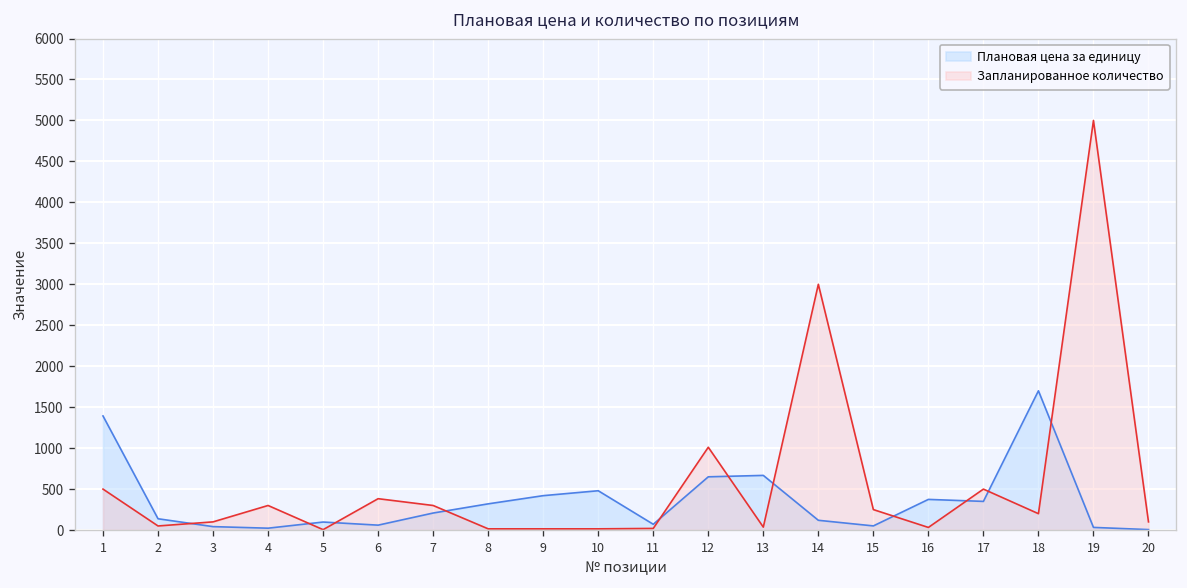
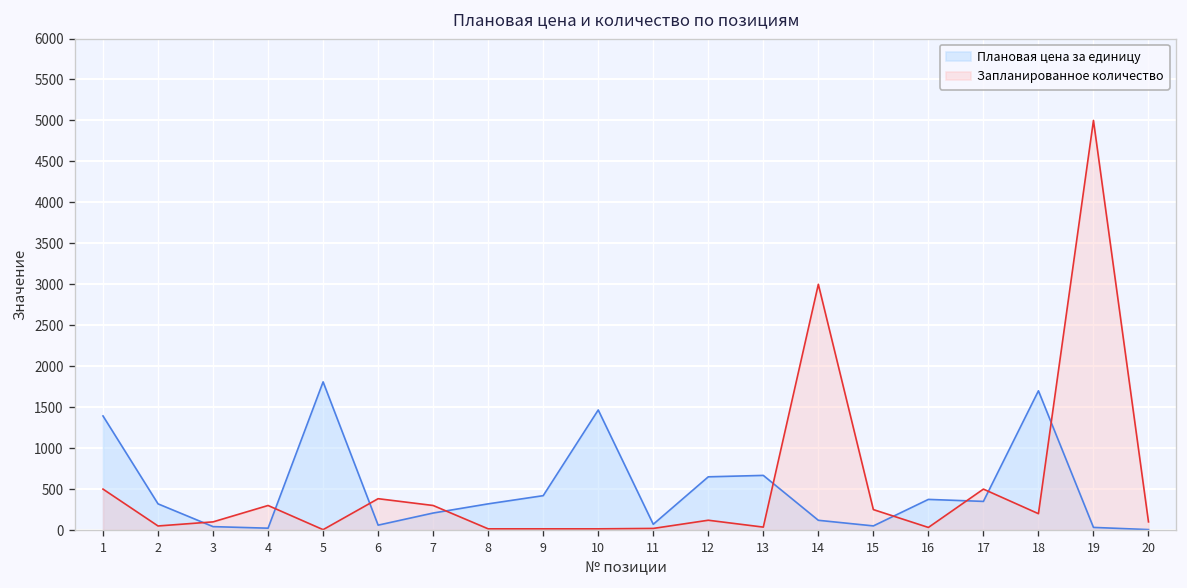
  {
    "Плановая цена за единицу": {
      "1": 1400,
-     "2": 100,
+     "2": 300,
      "3": 0,
      "4": 0,
-     "5": 100,
+     "5": 1800,
      "6": 100,
      "7": 200,
      "8": 300,
      "9": 400,
-     "10": 500,
+     "10": 1500,
      "11": 100,
      "12": 700,
      "13": 700,
      "14": 100,
      "15": 100,
      "16": 400,
      "17": 400,
      "18": 1700,
      "19": 0,
      "20": 0
    },
    "Запланированное количество": {
      "1": 500,
      "2": 100,
      "3": 100,
      "4": 300,
      "5": 0,
      "6": 400,
      "7": 300,
      "8": 0,
      "9": 0,
      "10": 0,
      "11": 0,
-     "12": 1000,
+     "12": 100,
      "13": 0,
      "14": 3000,
      "15": 300,
      "16": 0,
      "17": 500,
      "18": 200,
      "19": 5000,
      "20": 100
    }
  }
